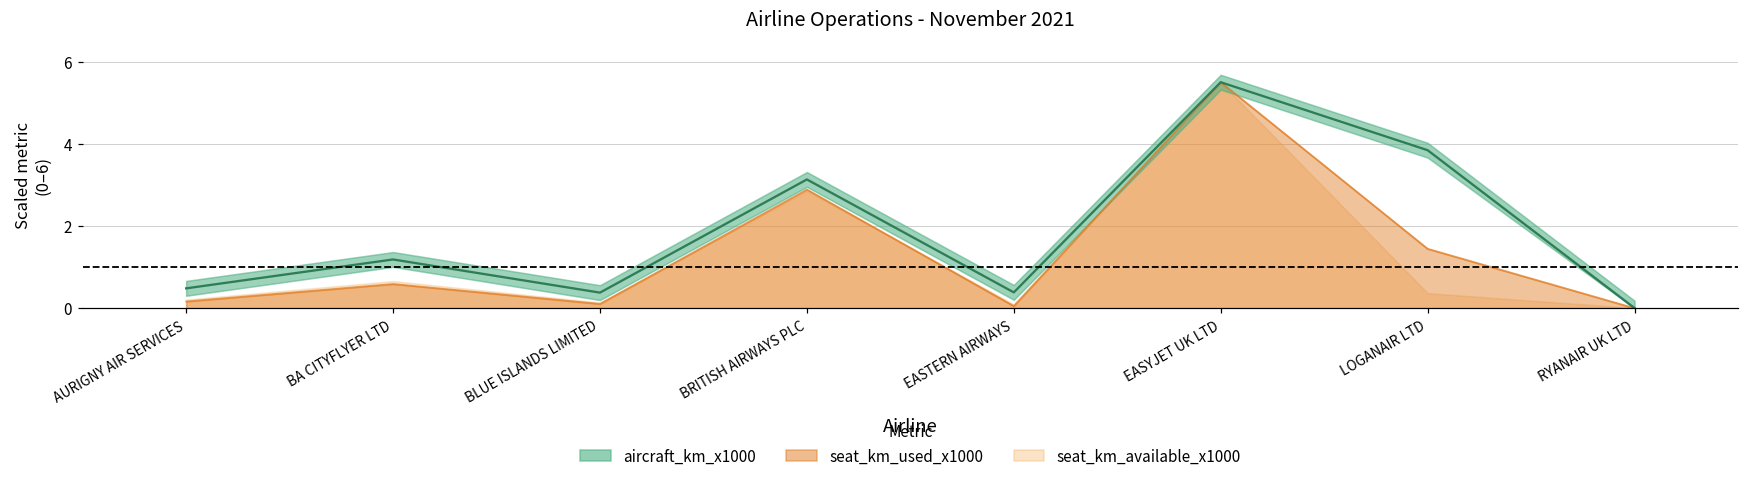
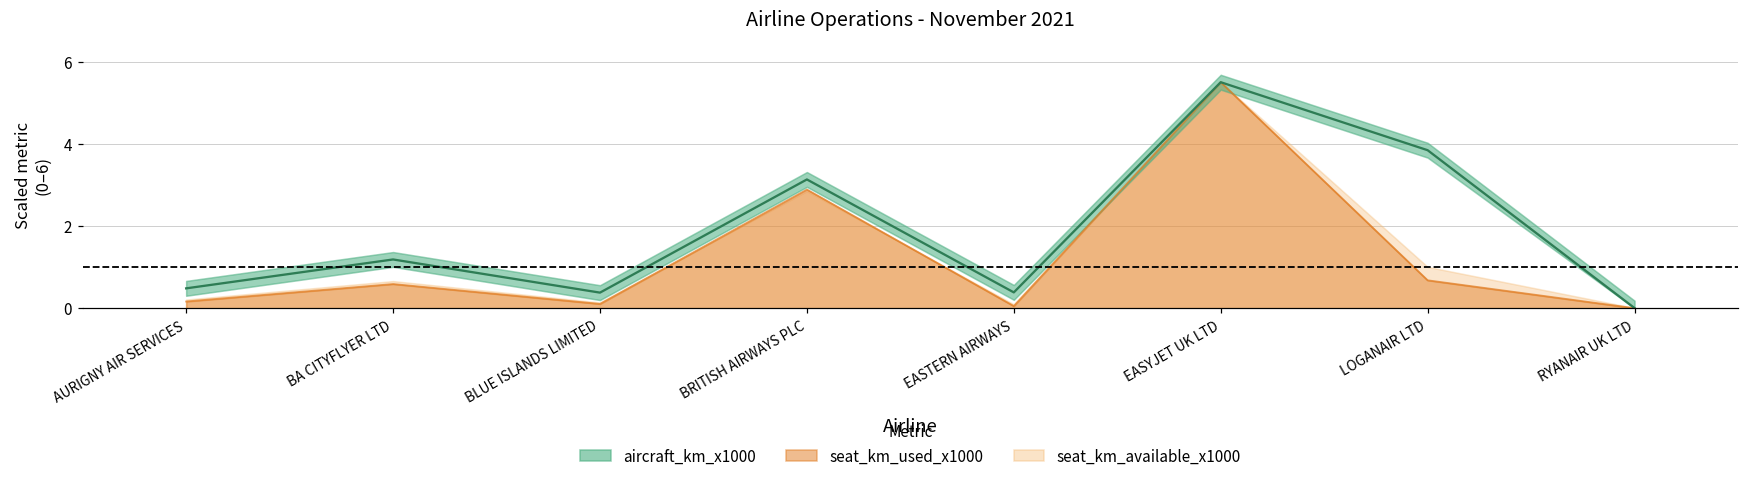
  {
    "seat_km_available_x1000": {
      "BA CITYFLYER LTD": 0.7,
-     "LOGANAIR LTD": 0.4
+     "LOGANAIR LTD": 1.0
    },
    "seat_km_used_x1000": {
      "BA CITYFLYER LTD": 0.6,
-     "LOGANAIR LTD": 1.4
+     "LOGANAIR LTD": 0.7
    },
    "aircraft_km_x1000": {
      "RYANAIR UK LTD": 0.2
    }
  }
